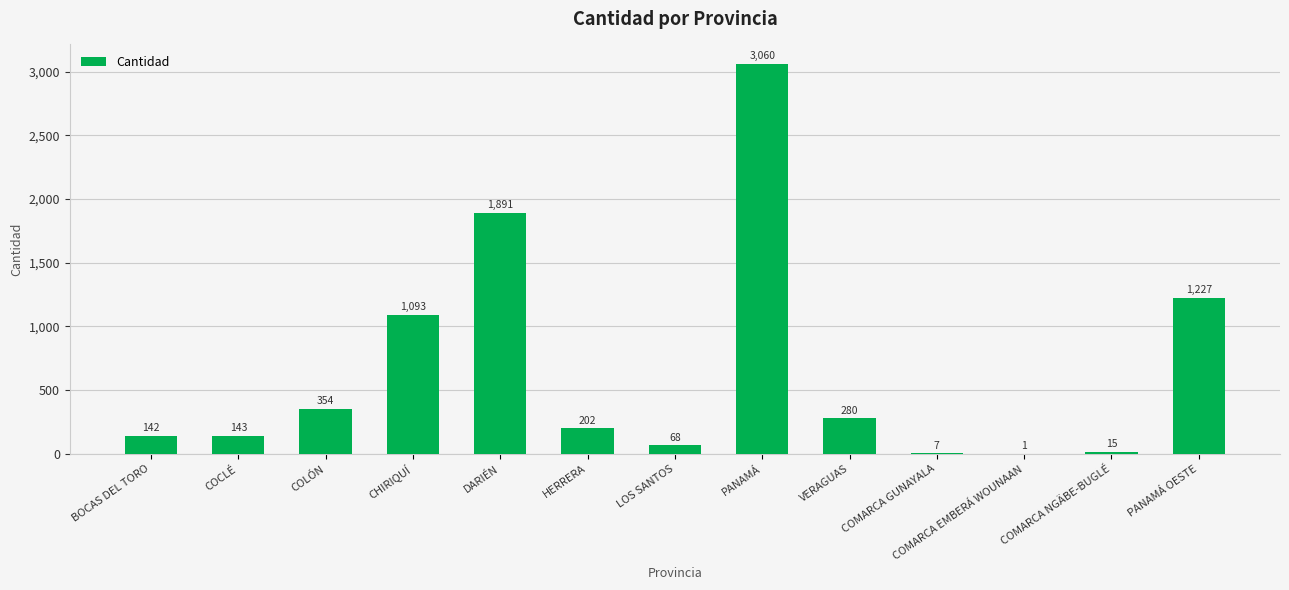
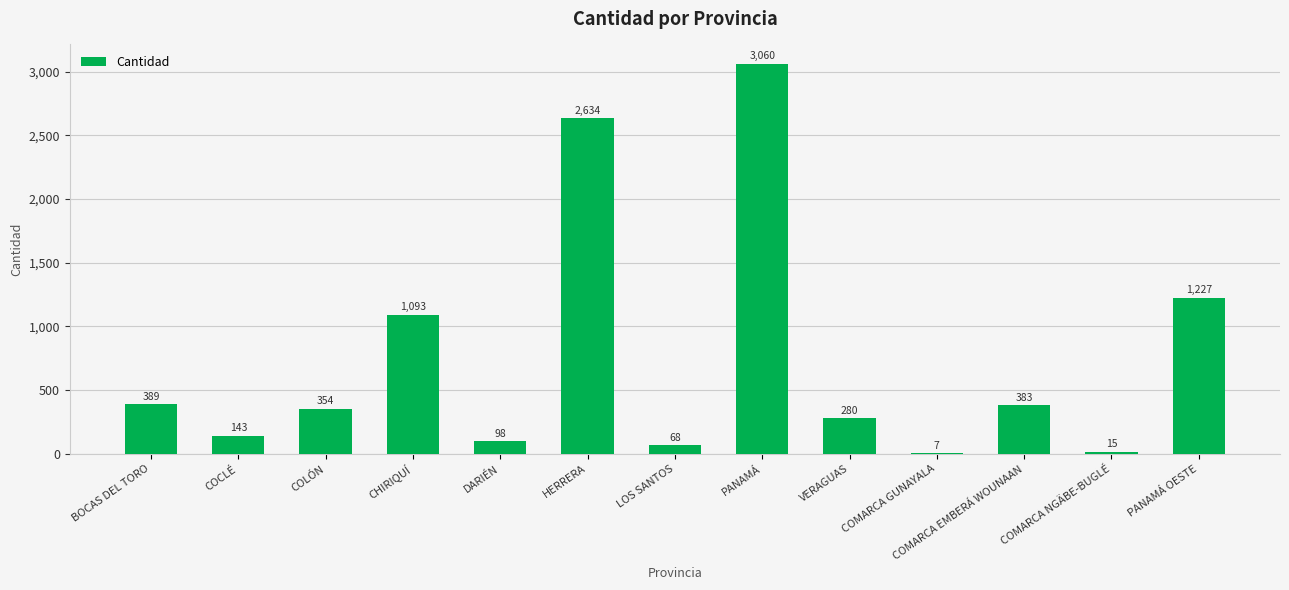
  {
-   "BOCAS DEL TORO": "142",
+   "BOCAS DEL TORO": "389",
    "COCLÉ": "143",
    "COLÓN": "354",
    "CHIRIQUÍ": "1,093",
-   "DARIÉN": "1,891",
-   "HERRERA": "202",
+   "DARIÉN": "98",
+   "HERRERA": "2,634",
    "LOS SANTOS": "68",
    "PANAMÁ": "3,060",
    "VERAGUAS": "280",
    "COMARCA GUNAYALA": "7",
-   "COMARCA EMBERÁ WOUNAAN": "1",
+   "COMARCA EMBERÁ WOUNAAN": "383",
    "COMARCA NGÄBE-BUGLÉ": "15",
    "PANAMÁ OESTE": "1,227"
  }
